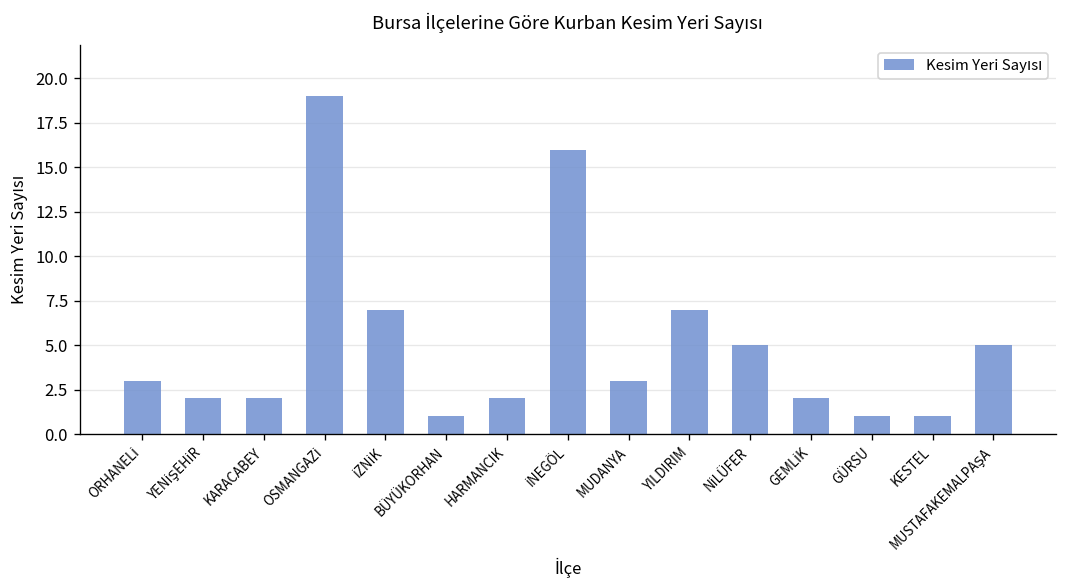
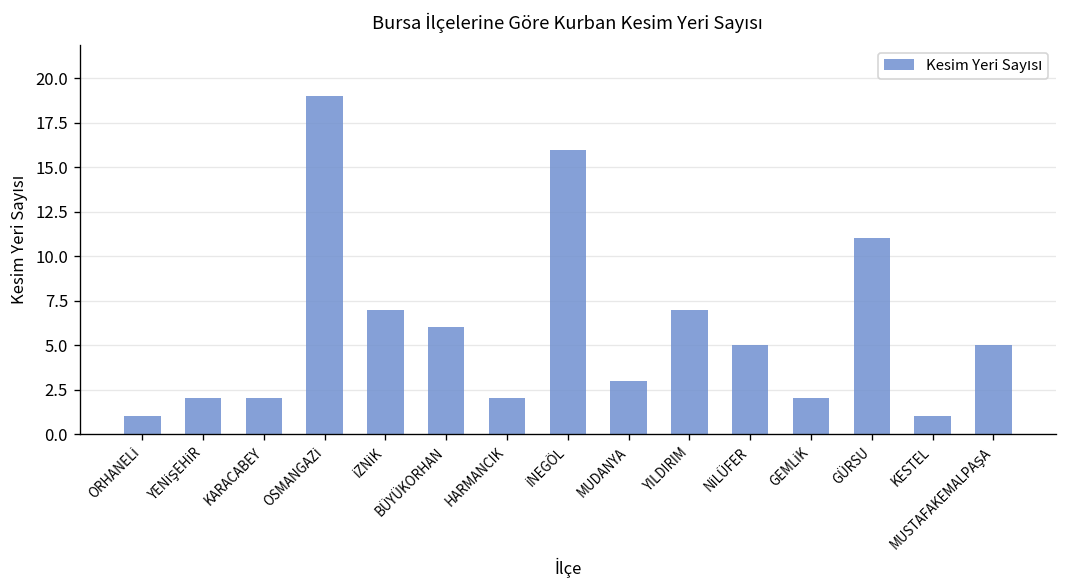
  {
-   "ORHANELİ": 3,
+   "ORHANELİ": 1,
    "YENİŞEHİR": 2,
    "KARACABEY": 2,
    "OSMANGAZİ": 19,
    "İZNİK": 7,
-   "BÜYÜKORHAN": 1,
+   "BÜYÜKORHAN": 6,
    "HARMANCIK": 2,
    "İNEGÖL": 16,
    "MUDANYA": 3,
    "YILDIRIM": 7,
    "NİLÜFER": 5,
    "GEMLİK": 2,
-   "GÜRSU": 1,
+   "GÜRSU": 11,
    "KESTEL": 1,
    "MUSTAFAKEMALPAŞA": 5
  }
